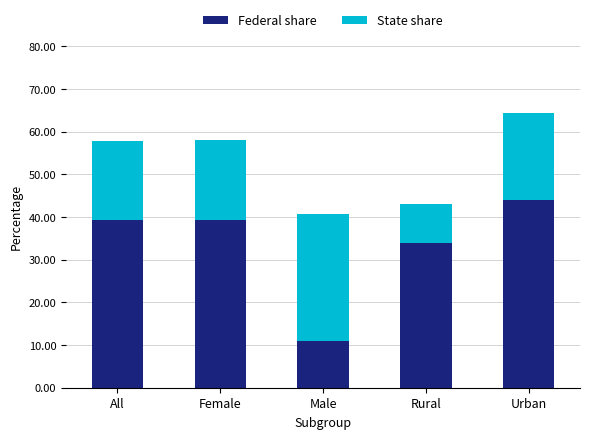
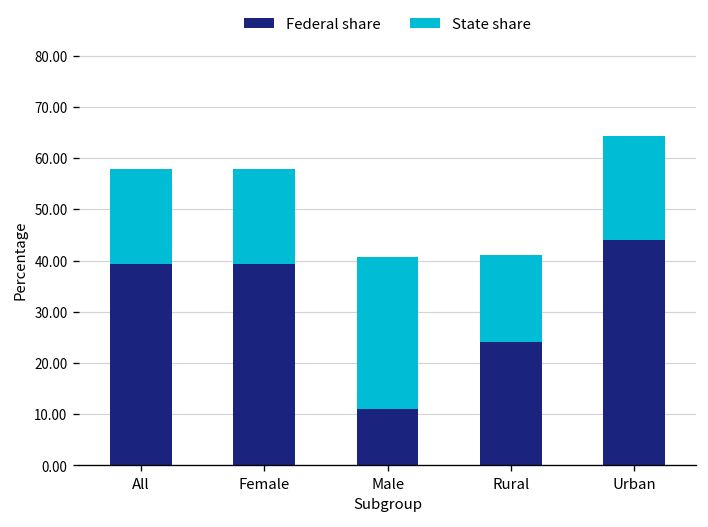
  {
    "Federal share": {
      "All": 39,
      "Female": 39,
      "Male": 11,
-     "Rural": 34,
+     "Rural": 24,
      "Urban": 44
    },
    "State share": {
      "All": 19,
      "Female": 19,
      "Male": 30,
-     "Rural": 9,
+     "Rural": 17,
      "Urban": 20
    }
  }
